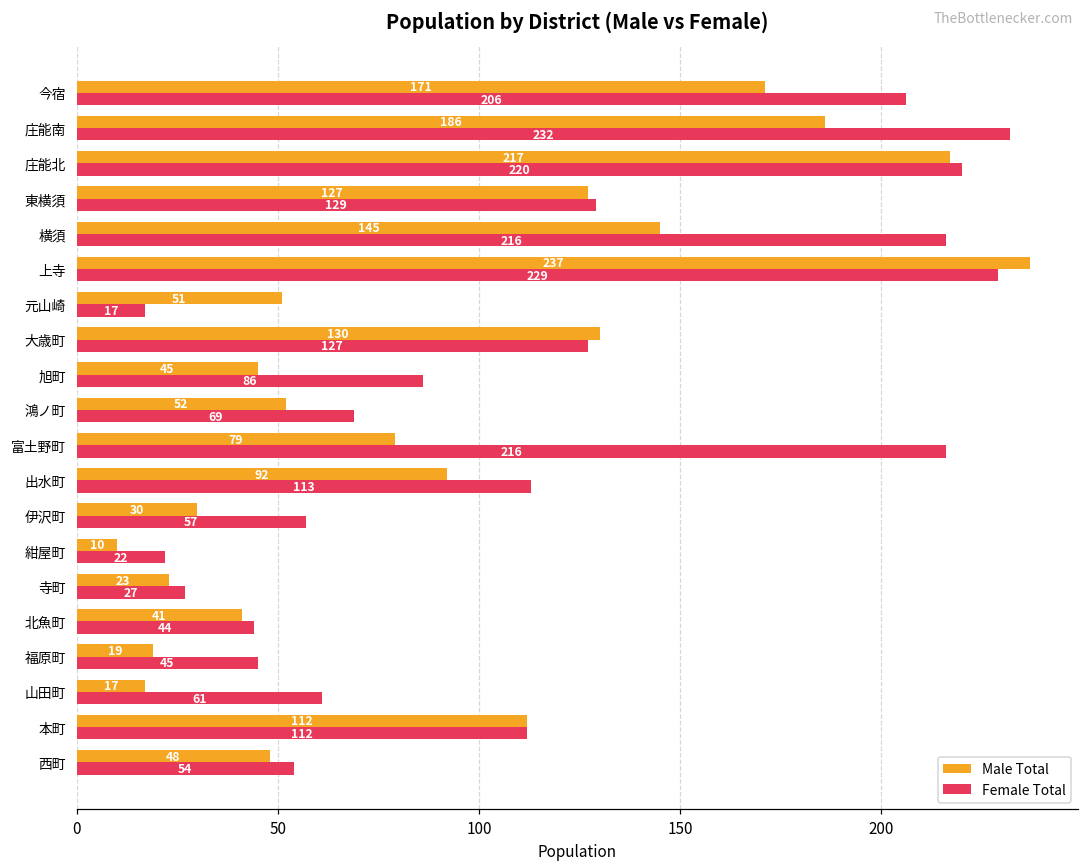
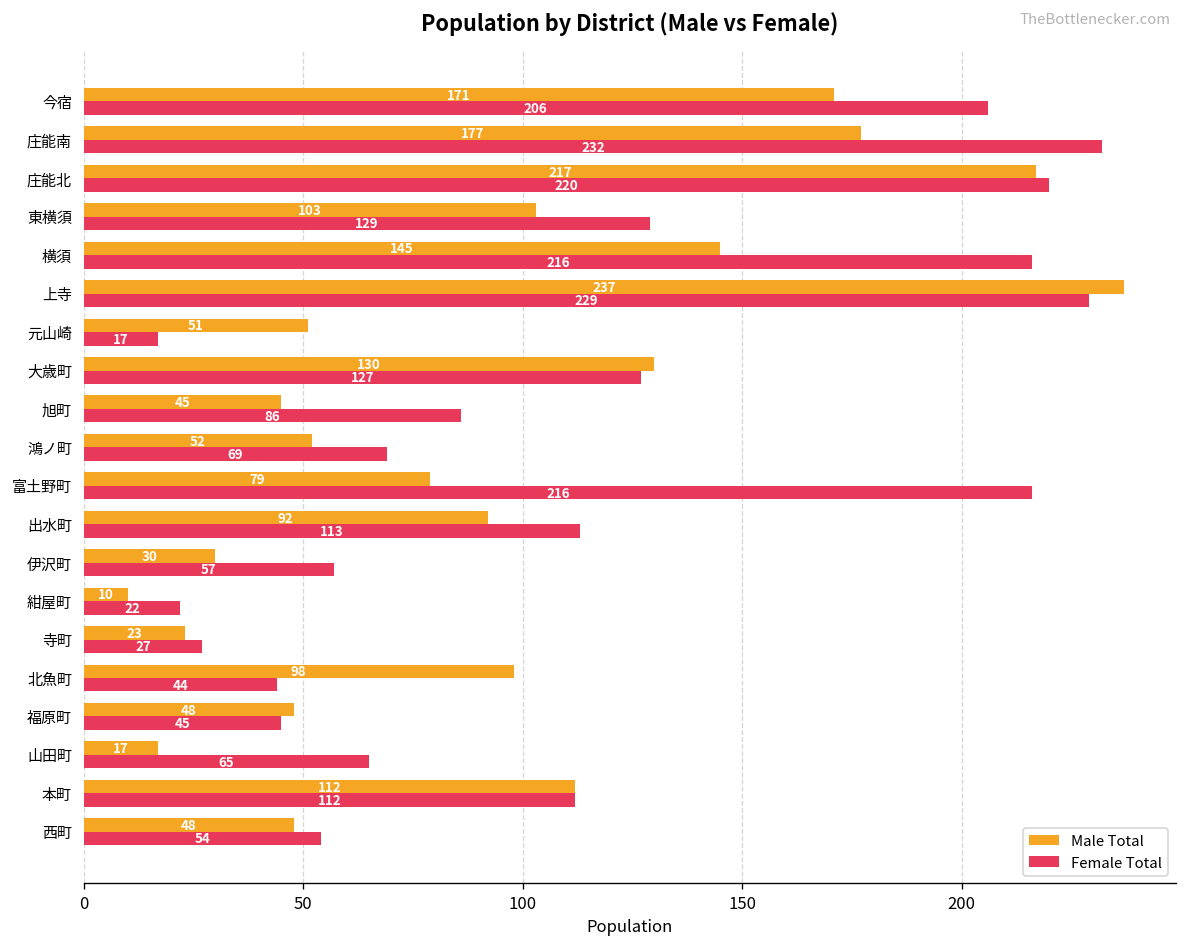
  {
    "Male Total": {
      "今宿": 171,
-     "庄能南": 186,
+     "庄能南": 177,
      "庄能北": 217,
-     "東横須": 127,
+     "東横須": 103,
      "横須": 145,
      "上寺": 237,
      "元山崎": 51,
      "大歳町": 130,
      "旭町": 45,
      "鴻ノ町": 52,
      "富土野町": 79,
      "出水町": 92,
      "伊沢町": 30,
      "紺屋町": 10,
      "寺町": 23,
-     "北魚町": 41,
-     "福原町": 19,
+     "北魚町": 98,
+     "福原町": 48,
      "山田町": 17,
      "本町": 112,
      "西町": 48
    },
    "Female Total": {
      "今宿": 206,
      "庄能南": 232,
      "庄能北": 220,
      "東横須": 129,
      "横須": 216,
      "上寺": 229,
      "元山崎": 17,
      "大歳町": 127,
      "旭町": 86,
      "鴻ノ町": 69,
      "富土野町": 216,
      "出水町": 113,
      "伊沢町": 57,
      "紺屋町": 22,
      "寺町": 27,
      "北魚町": 44,
      "福原町": 45,
-     "山田町": 61,
+     "山田町": 65,
      "本町": 112,
      "西町": 54
    }
  }
